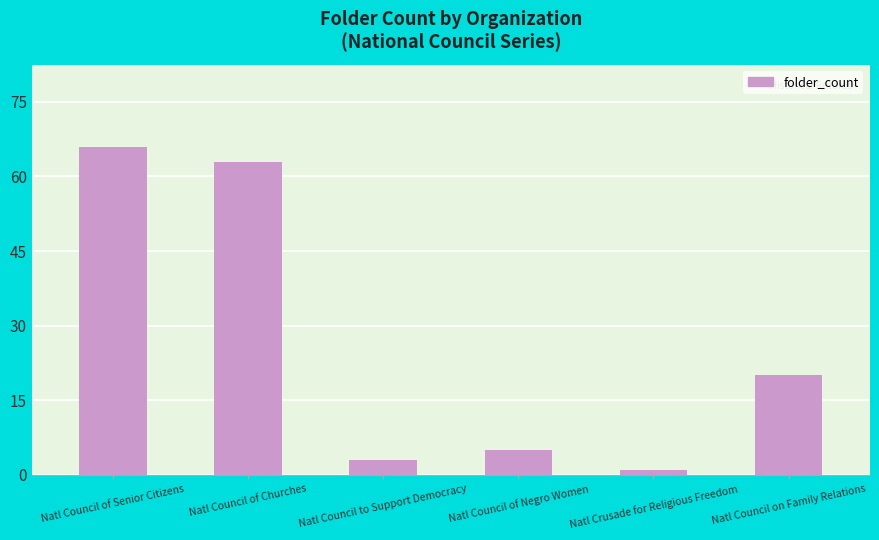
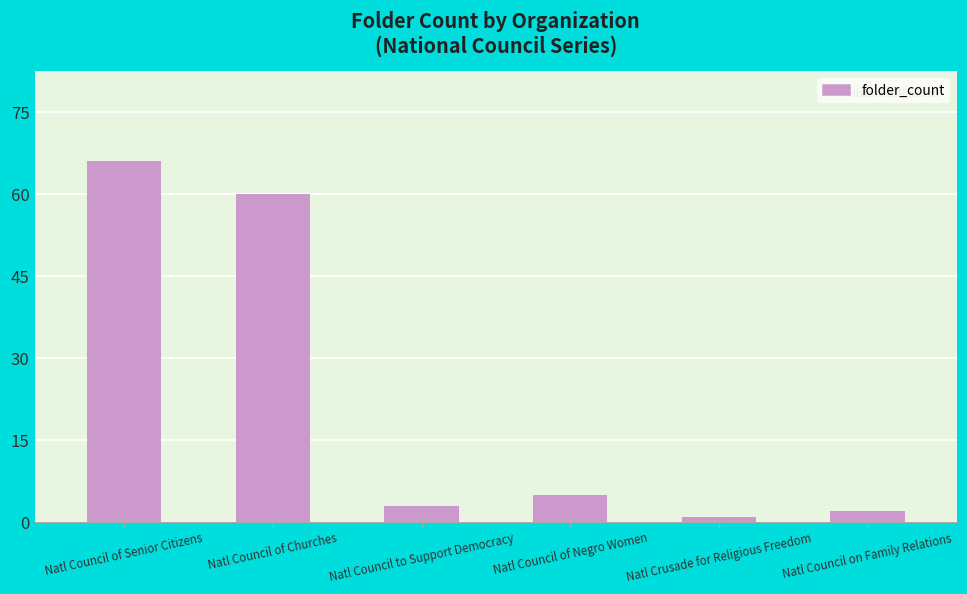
  {
    "Natl Council of Senior Citizens": 66,
-   "Natl Council of Churches": 63,
+   "Natl Council of Churches": 60,
    "Natl Council to Support Democracy": 3,
    "Natl Council of Negro Women": 5,
    "Natl Crusade for Religious Freedom": 1,
-   "Natl Council on Family Relations": 20
+   "Natl Council on Family Relations": 2
  }
